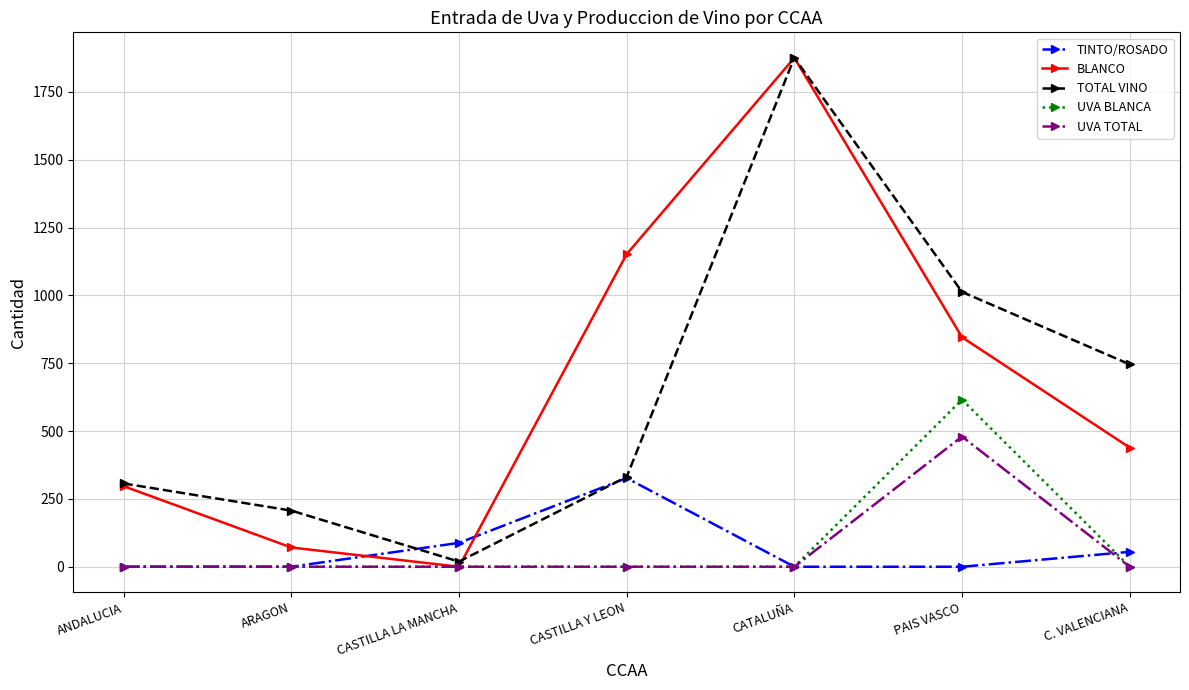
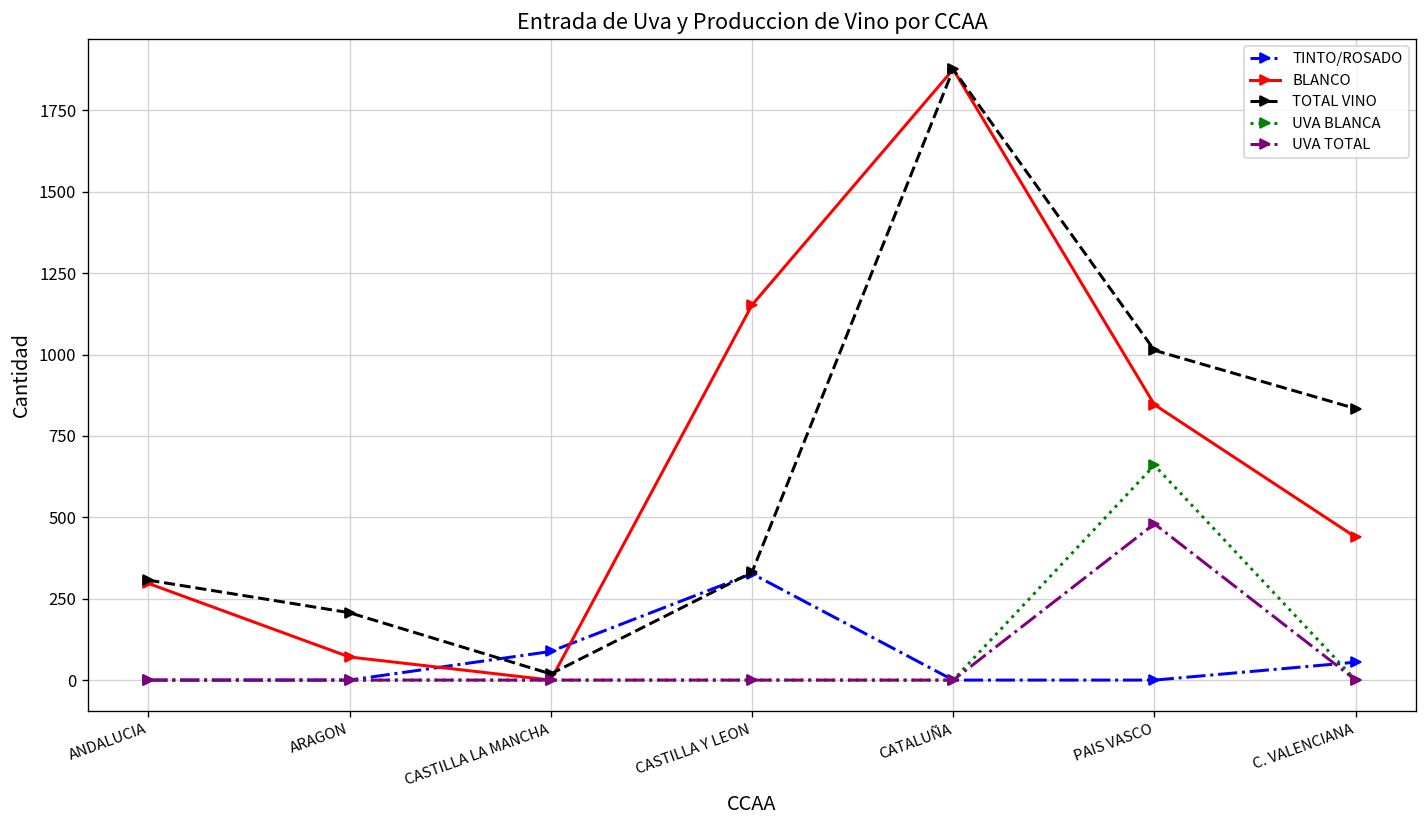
  {
    "TINTO/ROSADO": {
      "CASTILLA LA MANCHA": 90,
      "PAIS VASCO": 0,
      "C. VALENCIANA": 60
    },
    "BLANCO": {
      "ANDALUCIA": 300,
      "ARAGON": 70,
      "CASTILLA Y LEON": 1150,
      "PAIS VASCO": 850,
      "C. VALENCIANA": 440
    },
    "TOTAL VINO": {
      "ANDALUCIA": 310,
      "ARAGON": 210,
      "CASTILLA LA MANCHA": 20,
      "PAIS VASCO": 1010,
-     "C. VALENCIANA": 750
+     "C. VALENCIANA": 830
    },
    "UVA BLANCA": {
-     "PAIS VASCO": 620
+     "PAIS VASCO": 660
    },
    "UVA TOTAL": {
      "PAIS VASCO": 480
    }
  }
